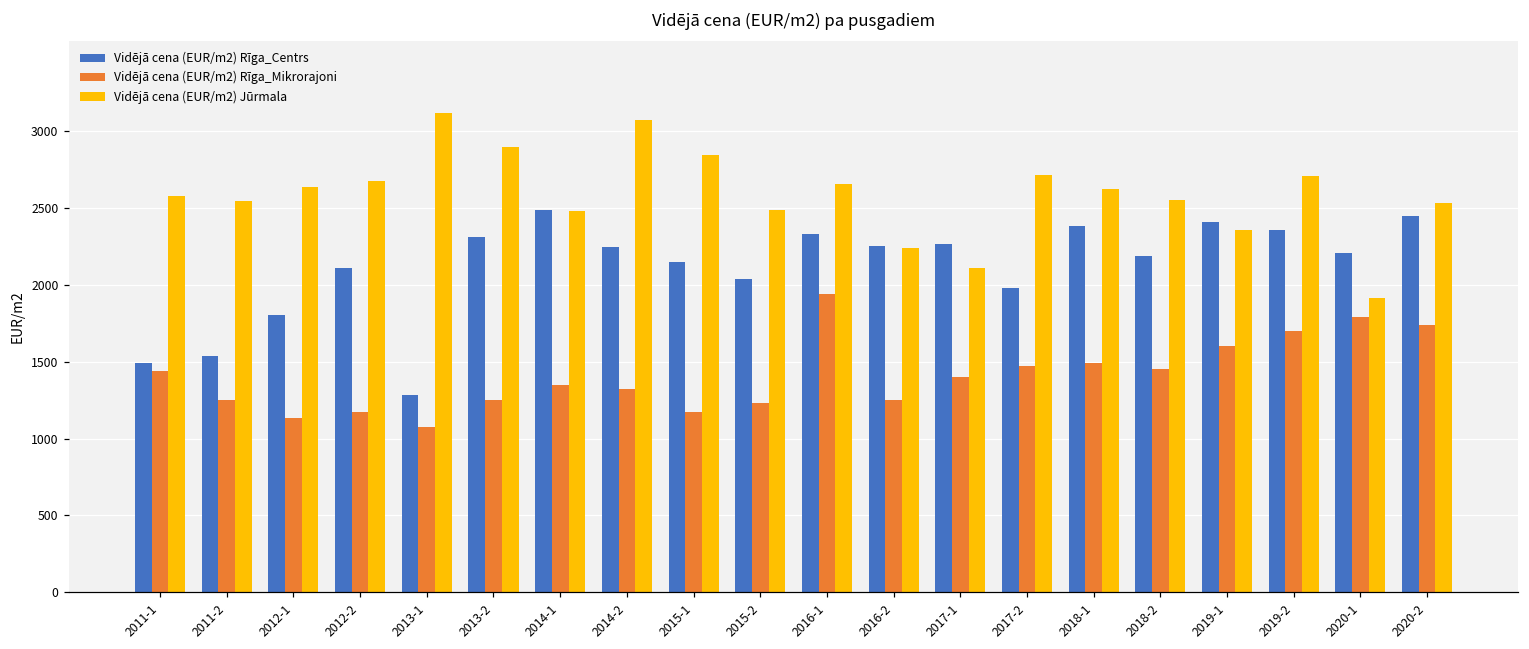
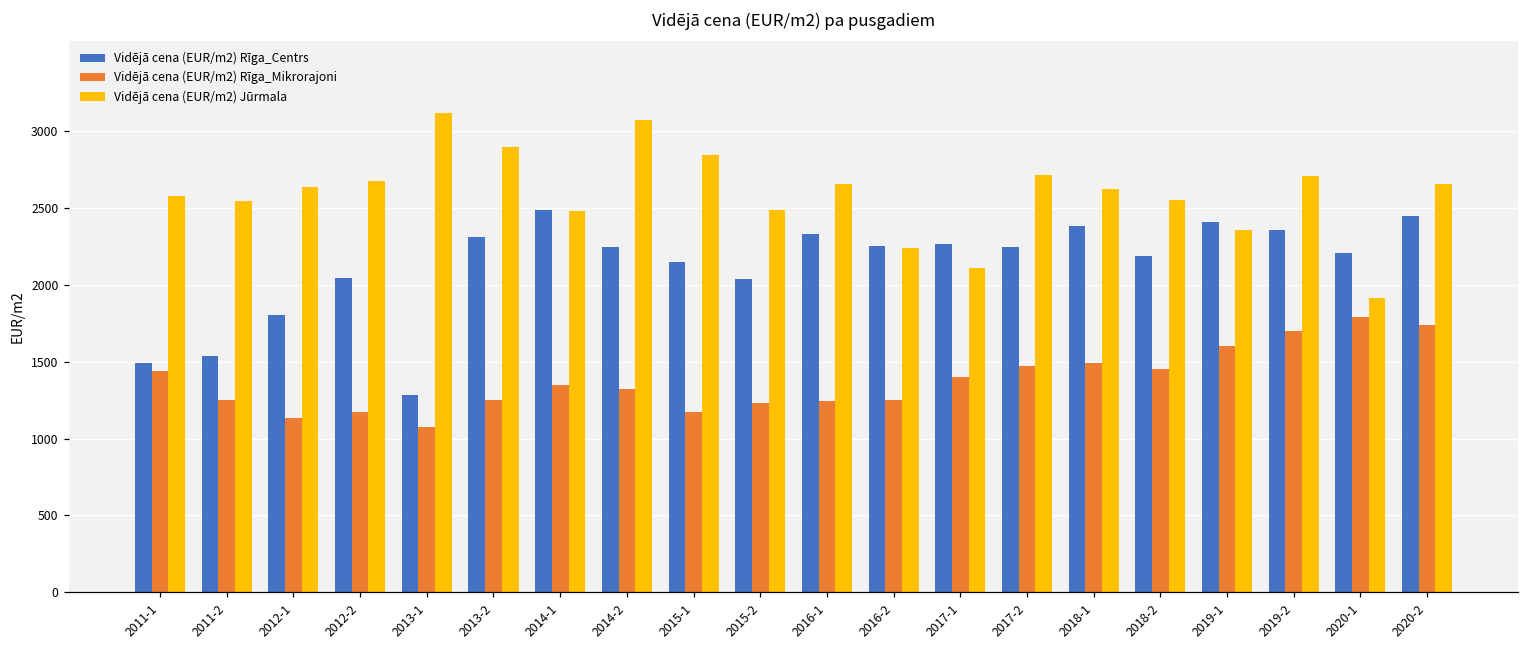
  {
    "Vidējā cena (EUR/m2) Rīga_Centrs": {
      "2011-1": 1490,
      "2011-2": 1540,
      "2012-1": 1800,
-     "2012-2": 2110,
+     "2012-2": 2040,
      "2013-1": 1290,
      "2013-2": 2310,
      "2014-1": 2480,
      "2014-2": 2240,
      "2015-1": 2140,
      "2015-2": 2040,
      "2016-1": 2330,
      "2016-2": 2250,
      "2017-1": 2260,
-     "2017-2": 1980,
+     "2017-2": 2250,
      "2018-1": 2380,
      "2018-2": 2190,
      "2019-1": 2410,
      "2019-2": 2360,
      "2020-1": 2200,
      "2020-2": 2450
    },
    "Vidējā cena (EUR/m2) Rīga_Mikrorajoni": {
      "2011-1": 1440,
      "2011-2": 1250,
      "2012-1": 1140,
      "2012-2": 1170,
      "2013-1": 1070,
      "2013-2": 1250,
      "2014-1": 1350,
      "2014-2": 1330,
      "2015-1": 1180,
      "2015-2": 1230,
-     "2016-1": 1940,
+     "2016-1": 1240,
      "2016-2": 1250,
      "2017-1": 1400,
      "2017-2": 1470,
      "2018-1": 1490,
      "2018-2": 1450,
      "2019-1": 1600,
      "2019-2": 1700,
      "2020-1": 1790,
      "2020-2": 1740
    },
    "Vidējā cena (EUR/m2) Jūrmala": {
      "2011-1": 2580,
      "2011-2": 2540,
      "2012-1": 2630,
      "2012-2": 2680,
      "2013-1": 3120,
      "2013-2": 2890,
      "2014-1": 2480,
      "2014-2": 3070,
      "2015-1": 2840,
      "2015-2": 2490,
      "2016-1": 2660,
      "2016-2": 2240,
      "2017-1": 2110,
      "2017-2": 2710,
      "2018-1": 2620,
      "2018-2": 2550,
      "2019-1": 2350,
      "2019-2": 2710,
      "2020-1": 1920,
-     "2020-2": 2530
+     "2020-2": 2650
    }
  }
